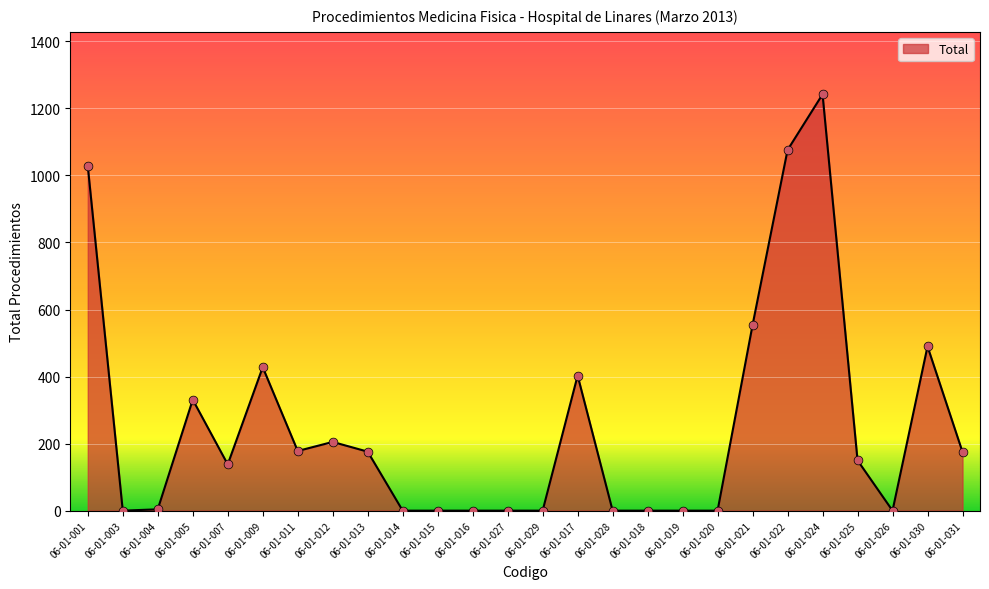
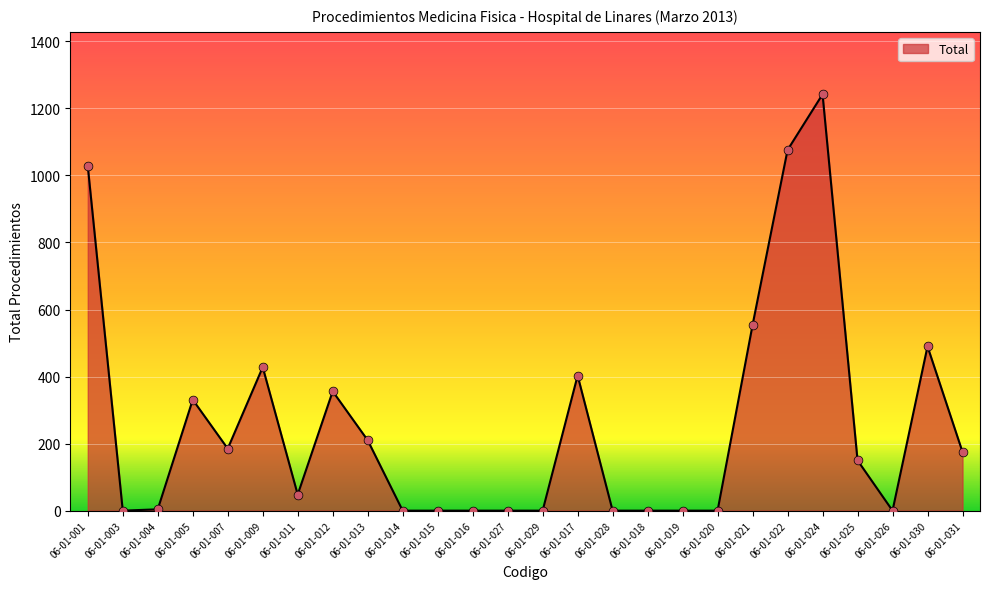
  {
    "06-01-001": 1030,
    "06-01-003": 0,
    "06-01-004": 0,
    "06-01-005": 330,
-   "06-01-007": 140,
+   "06-01-007": 190,
    "06-01-009": 430,
-   "06-01-011": 180,
-   "06-01-012": 210,
-   "06-01-013": 180,
+   "06-01-011": 50,
+   "06-01-012": 360,
+   "06-01-013": 210,
    "06-01-014": 0,
    "06-01-015": 0,
    "06-01-016": 0,
    "06-01-027": 0,
    "06-01-029": 0,
    "06-01-017": 400,
    "06-01-028": 0,
    "06-01-018": 0,
    "06-01-019": 0,
    "06-01-020": 0,
    "06-01-021": 550,
    "06-01-022": 1080,
    "06-01-024": 1240,
    "06-01-025": 150,
    "06-01-026": 0,
    "06-01-030": 490,
    "06-01-031": 180
  }
